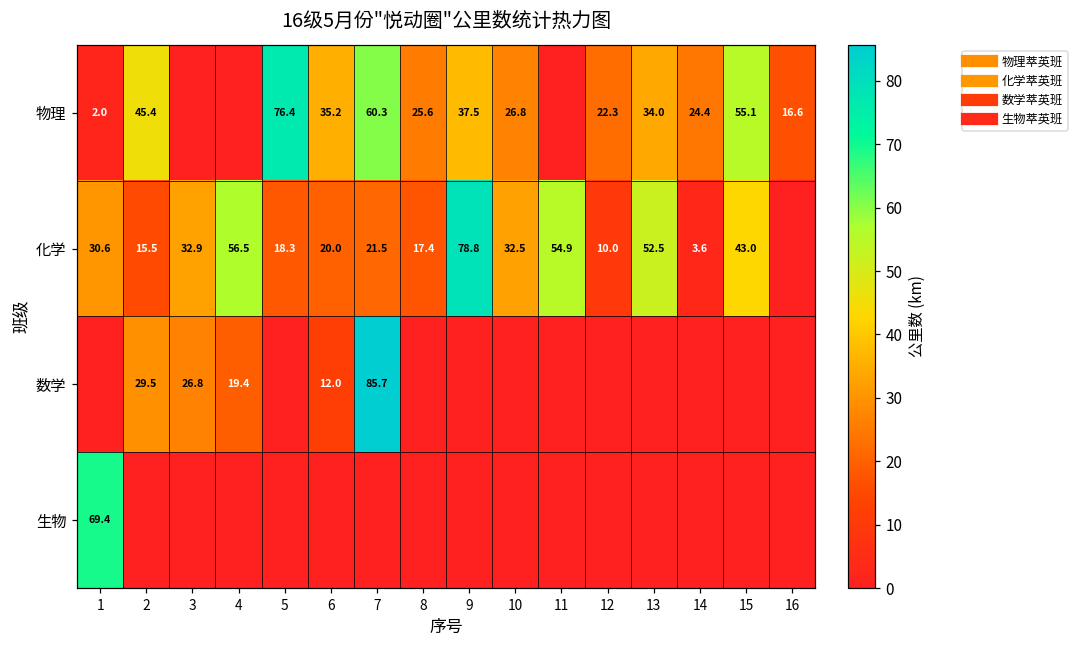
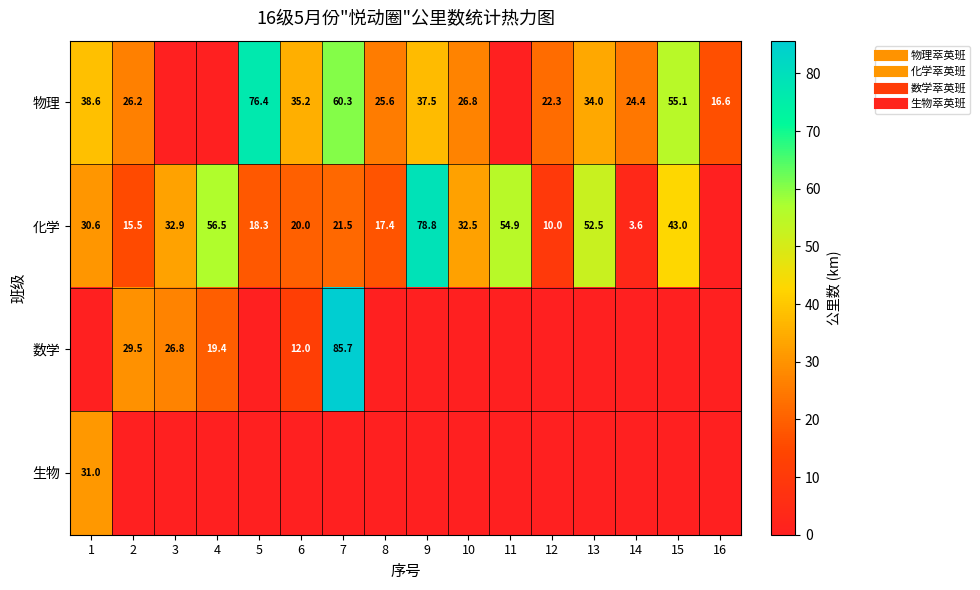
  {
    "物理": {
-     "1": 2.0,
-     "2": 45.4,
+     "1": 38.6,
+     "2": 26.2,
      "5": 76.4,
      "6": 35.2,
      "7": 60.3,
      "8": 25.6,
      "9": 37.5,
      "10": 26.8,
      "12": 22.3,
      "13": 34.0,
      "14": 24.4,
      "15": 55.1,
      "16": 16.6
    },
    "化学": {
      "1": 30.6,
      "2": 15.5,
      "3": 32.9,
      "4": 56.5,
      "5": 18.3,
      "6": 20.0,
      "7": 21.5,
      "8": 17.4,
      "9": 78.8,
      "10": 32.5,
      "11": 54.9,
      "12": 10.0,
      "13": 52.5,
      "14": 3.6,
      "15": 43.0
    },
    "数学": {
      "2": 29.5,
      "3": 26.8,
      "4": 19.4,
      "6": 12.0,
      "7": 85.7
    },
    "生物": {
-     "1": 69.4
+     "1": 31.0
    }
  }
